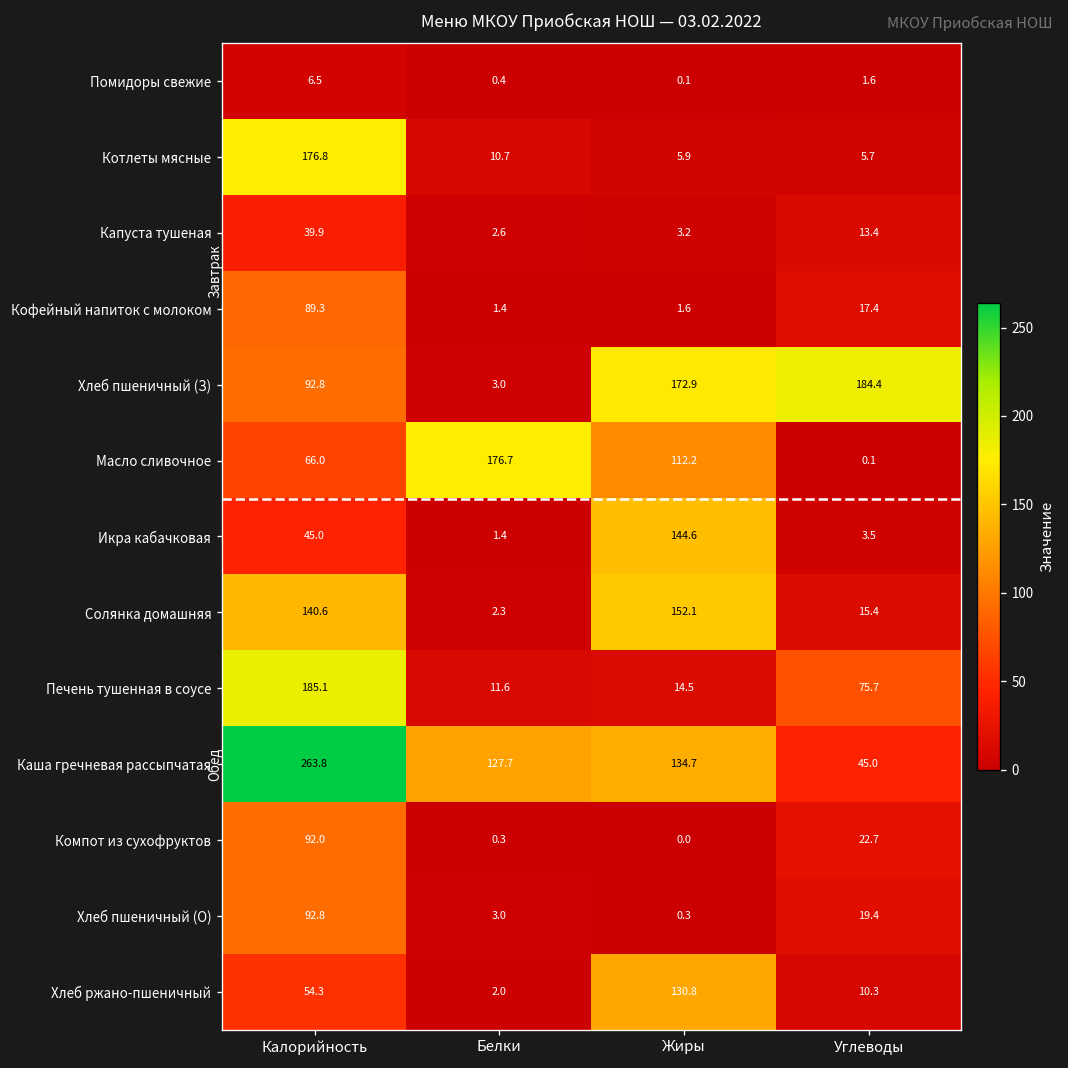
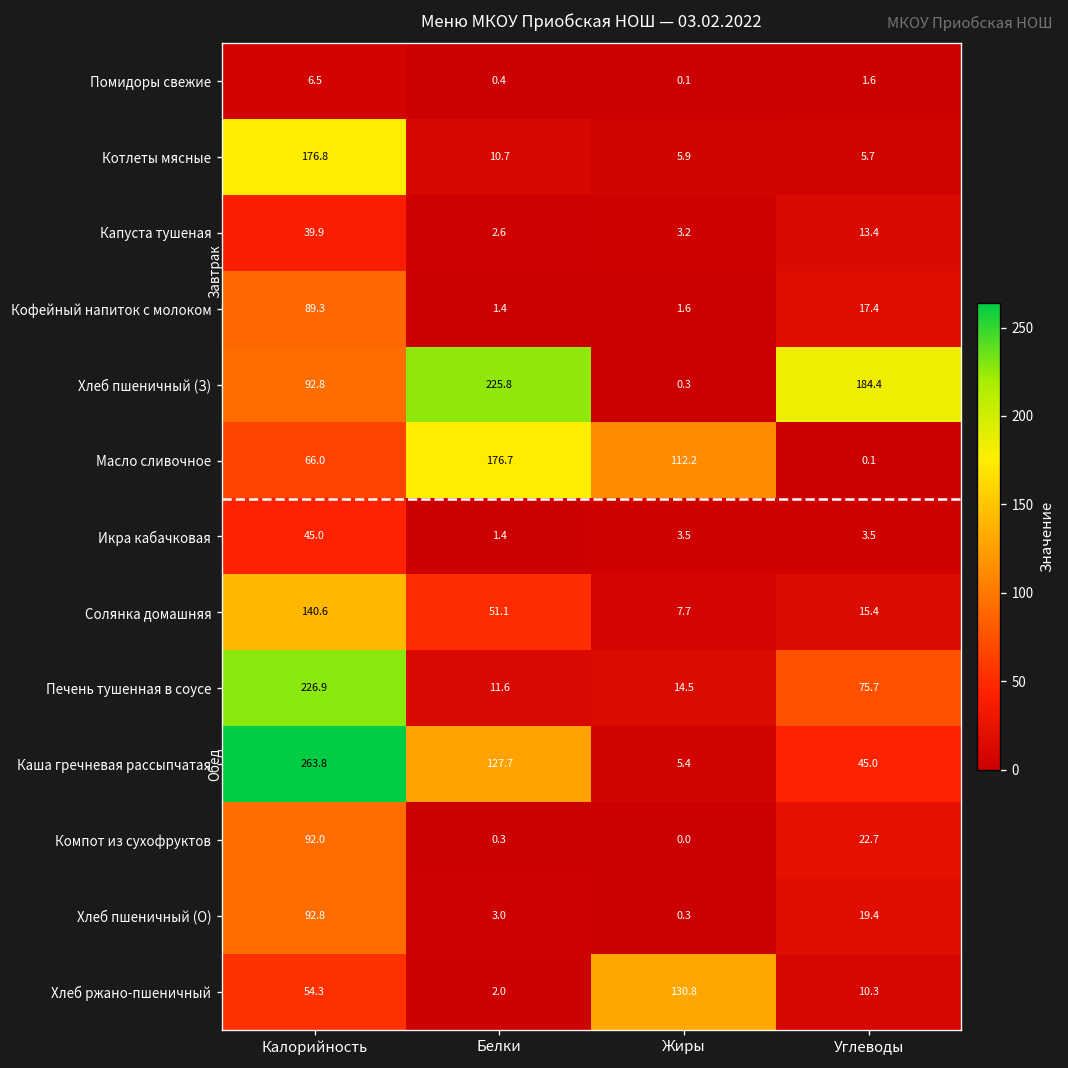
  {
    "Помидоры свежие": {
      "Калорийность": 6.5,
      "Белки": 0.4,
      "Жиры": 0.1,
      "Углеводы": 1.6
    },
    "Котлеты мясные": {
      "Калорийность": 176.8,
      "Белки": 10.7,
      "Жиры": 5.9,
      "Углеводы": 5.7
    },
    "Капуста тушеная": {
      "Калорийность": 39.9,
      "Белки": 2.6,
      "Жиры": 3.2,
      "Углеводы": 13.4
    },
    "Кофейный напиток с молоком": {
      "Калорийность": 89.3,
      "Белки": 1.4,
      "Жиры": 1.6,
      "Углеводы": 17.4
    },
    "Хлеб пшеничный (З)": {
      "Калорийность": 92.8,
-     "Белки": 3.0,
-     "Жиры": 172.9,
+     "Белки": 225.8,
+     "Жиры": 0.3,
      "Углеводы": 184.4
    },
    "Масло сливочное": {
      "Калорийность": 66.0,
      "Белки": 176.7,
      "Жиры": 112.2,
      "Углеводы": 0.1
    },
    "Икра кабачковая": {
      "Калорийность": 45.0,
      "Белки": 1.4,
-     "Жиры": 144.6,
+     "Жиры": 3.5,
      "Углеводы": 3.5
    },
    "Солянка домашняя": {
      "Калорийность": 140.6,
-     "Белки": 2.3,
-     "Жиры": 152.1,
+     "Белки": 51.1,
+     "Жиры": 7.7,
      "Углеводы": 15.4
    },
    "Печень тушенная в соусе": {
-     "Калорийность": 185.1,
+     "Калорийность": 226.9,
      "Белки": 11.6,
      "Жиры": 14.5,
      "Углеводы": 75.7
    },
    "Каша гречневая рассыпчатая": {
      "Калорийность": 263.8,
      "Белки": 127.7,
-     "Жиры": 134.7,
+     "Жиры": 5.4,
      "Углеводы": 45.0
    },
    "Компот из сухофруктов": {
      "Калорийность": 92.0,
      "Белки": 0.3,
      "Жиры": 0.0,
      "Углеводы": 22.7
    },
    "Хлеб пшеничный (О)": {
      "Калорийность": 92.8,
      "Белки": 3.0,
      "Жиры": 0.3,
      "Углеводы": 19.4
    },
    "Хлеб ржано-пшеничный": {
      "Калорийность": 54.3,
      "Белки": 2.0,
      "Жиры": 130.8,
      "Углеводы": 10.3
    }
  }
